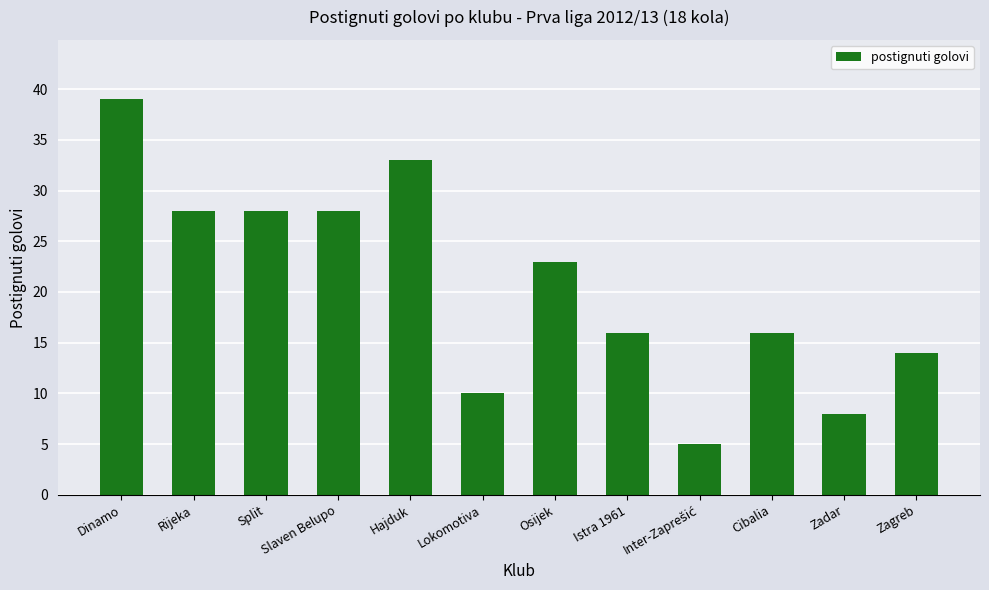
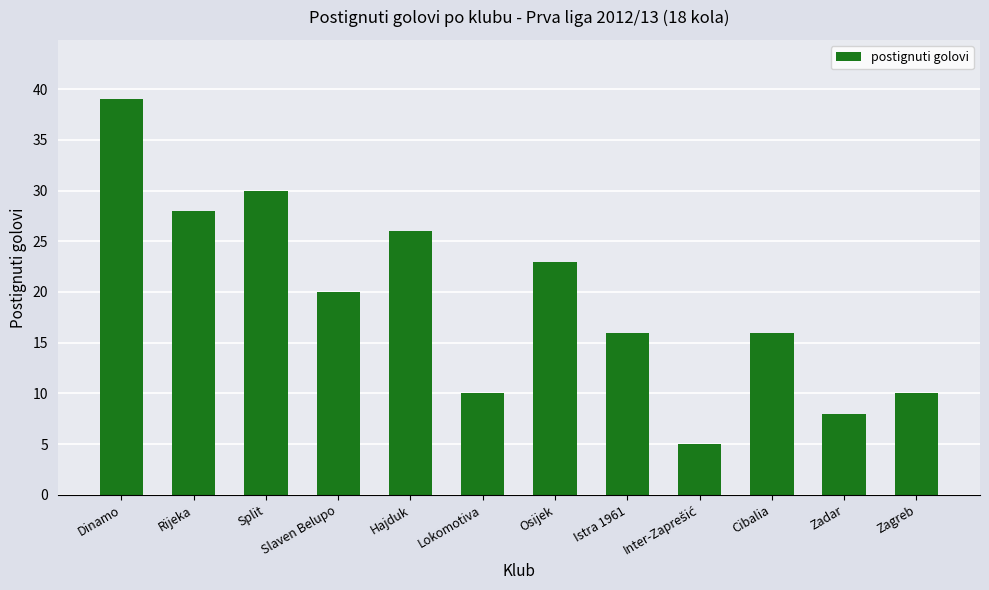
  {
    "Dinamo": 39,
    "Rijeka": 28,
-   "Split": 28,
-   "Slaven Belupo": 28,
-   "Hajduk": 33,
+   "Split": 30,
+   "Slaven Belupo": 20,
+   "Hajduk": 26,
    "Lokomotiva": 10,
    "Osijek": 23,
    "Istra 1961": 16,
    "Inter-Zaprešić": 5,
    "Cibalia": 16,
    "Zadar": 8,
-   "Zagreb": 14
+   "Zagreb": 10
  }
